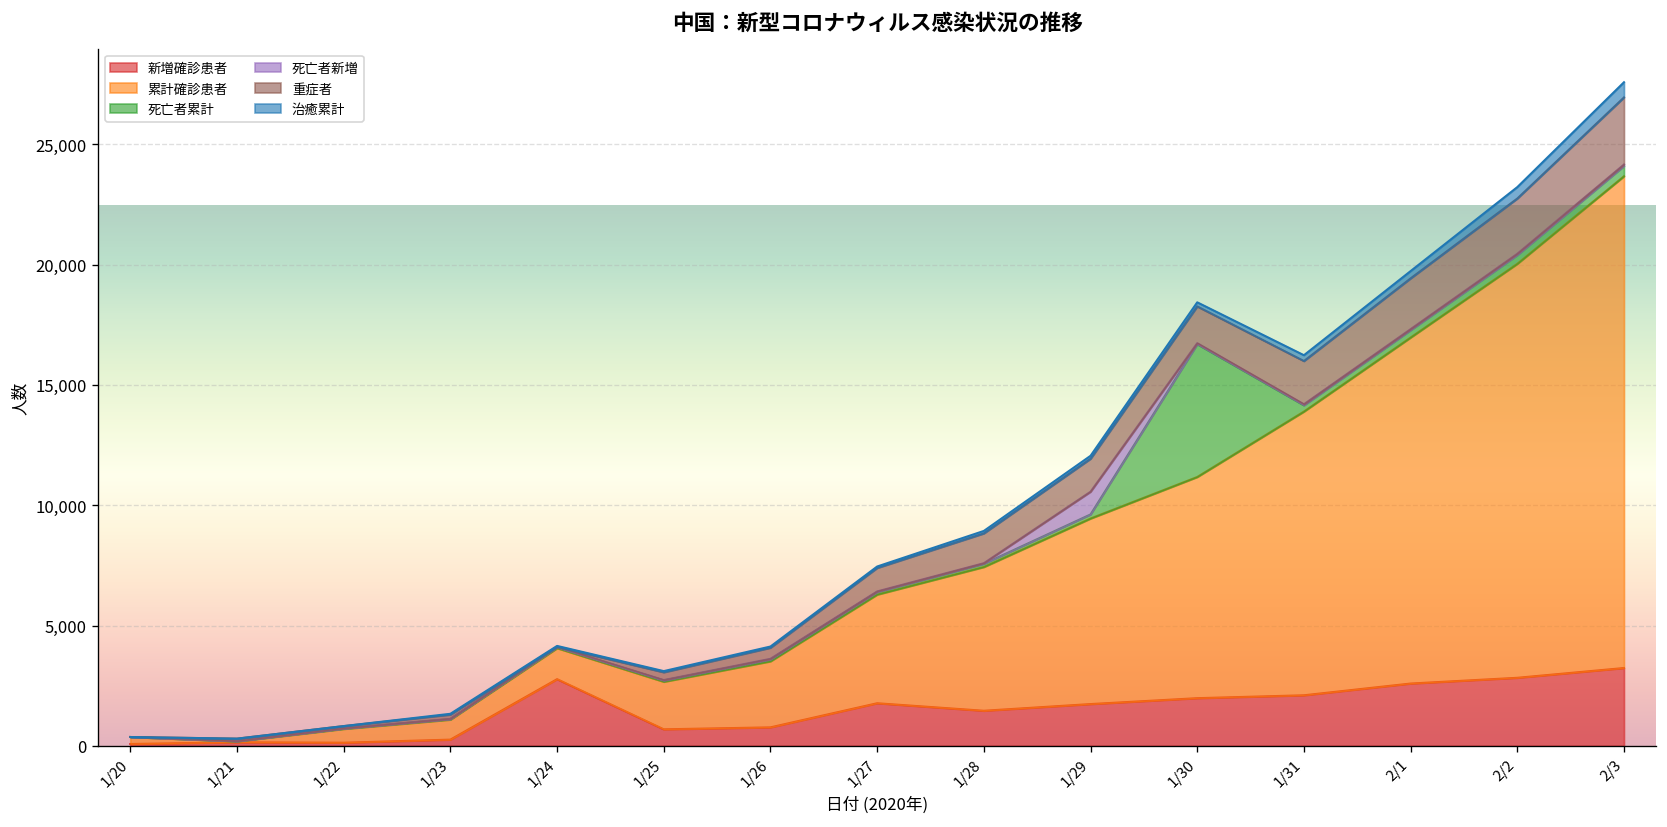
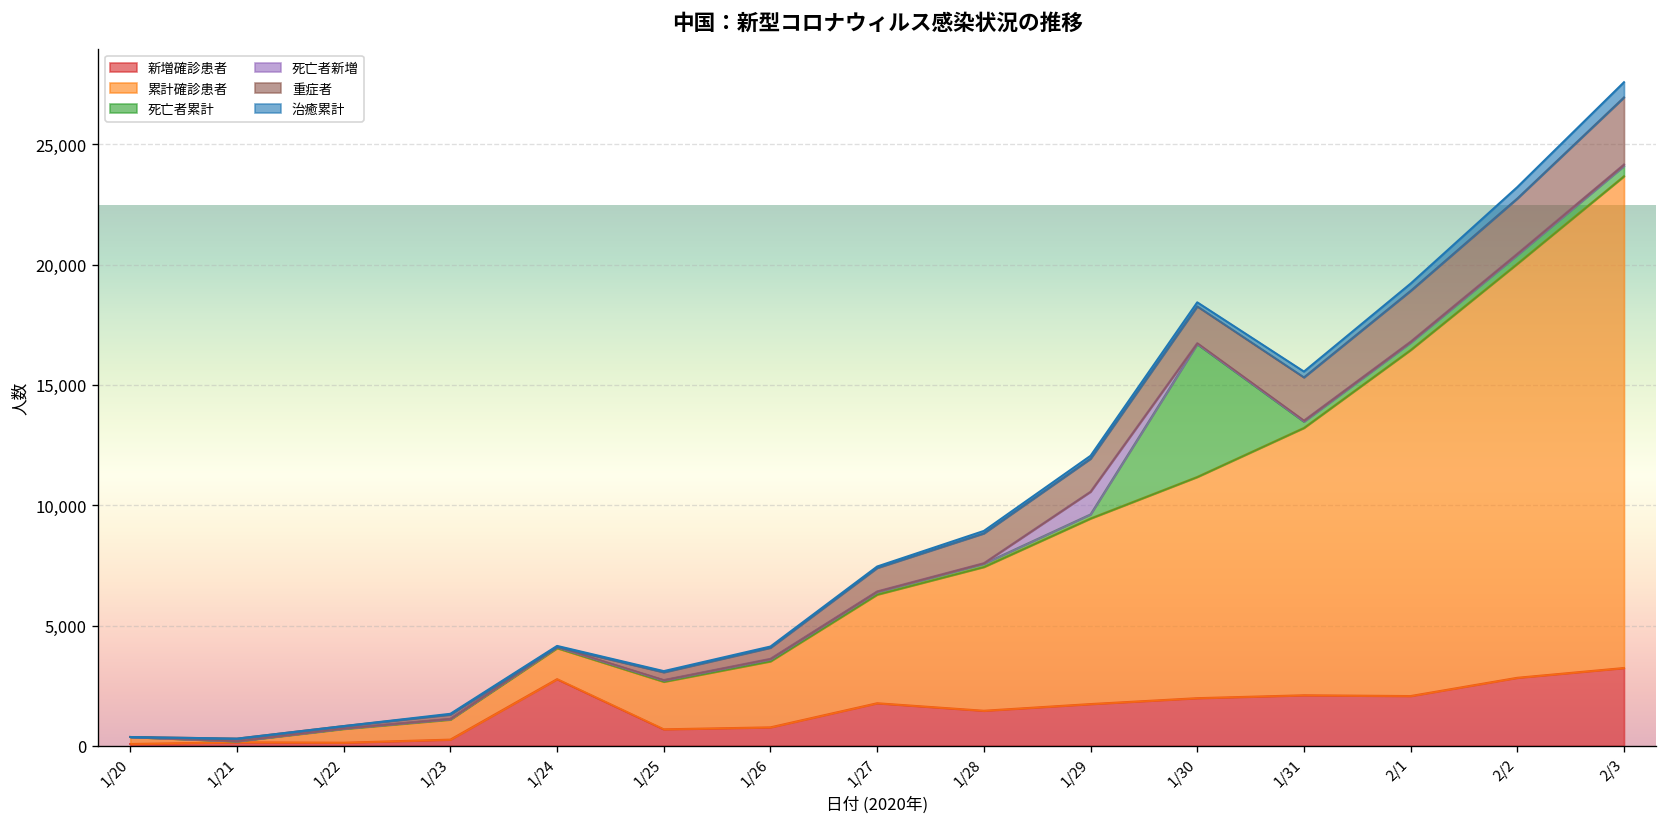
  {
    "新増確診患者": {
      "1/20": "100",
      "1/22": "100",
      "1/23": "300",
      "1/24": "2,800",
      "1/25": "700",
      "1/26": "800",
      "1/27": "1,800",
      "1/28": "1,500",
      "1/29": "1,700",
      "1/30": "2,000",
      "1/31": "2,100",
-     "2/1": "2,600",
+     "2/1": "2,100",
      "2/2": "2,800",
      "2/3": "3,200"
    },
    "累計確診患者": {
      "1/28": "6,000",
      "1/29": "7,700",
      "1/30": "9,200",
-     "1/31": "11,800",
+     "1/31": "11,100",
      "2/1": "14,400",
      "2/2": "17,200",
      "2/3": "20,400"
    },
    "死亡者累計": {
      "1/29": "200"
    },
    "死亡者新増": {
      "1/29": "900"
    },
    "重症者": {
      "1/30": "1,500",
      "1/31": "1,800",
      "2/1": "2,100",
      "2/2": "2,300",
      "2/3": "2,800"
    },
    "治癒累計": {
      "1/30": "200",
      "1/31": "200",
      "2/1": "300",
      "2/2": "500",
      "2/3": "600"
    }
  }
